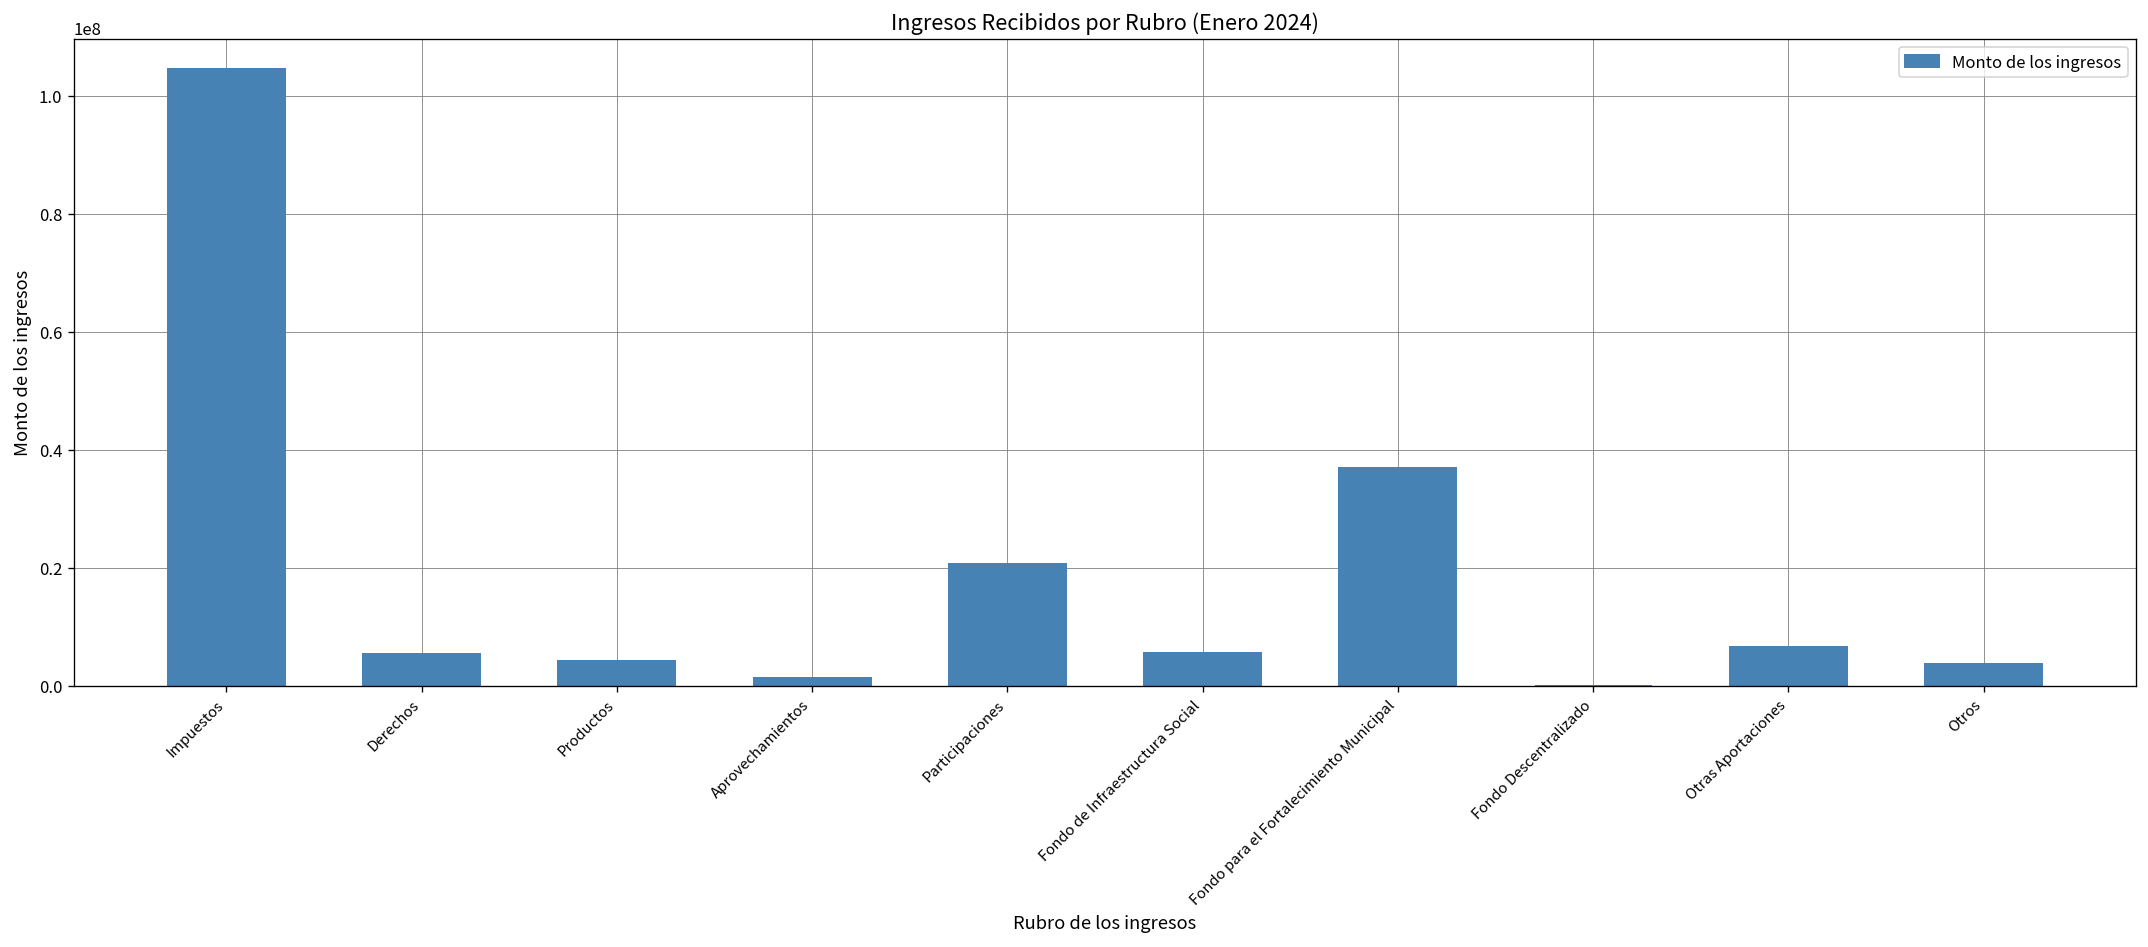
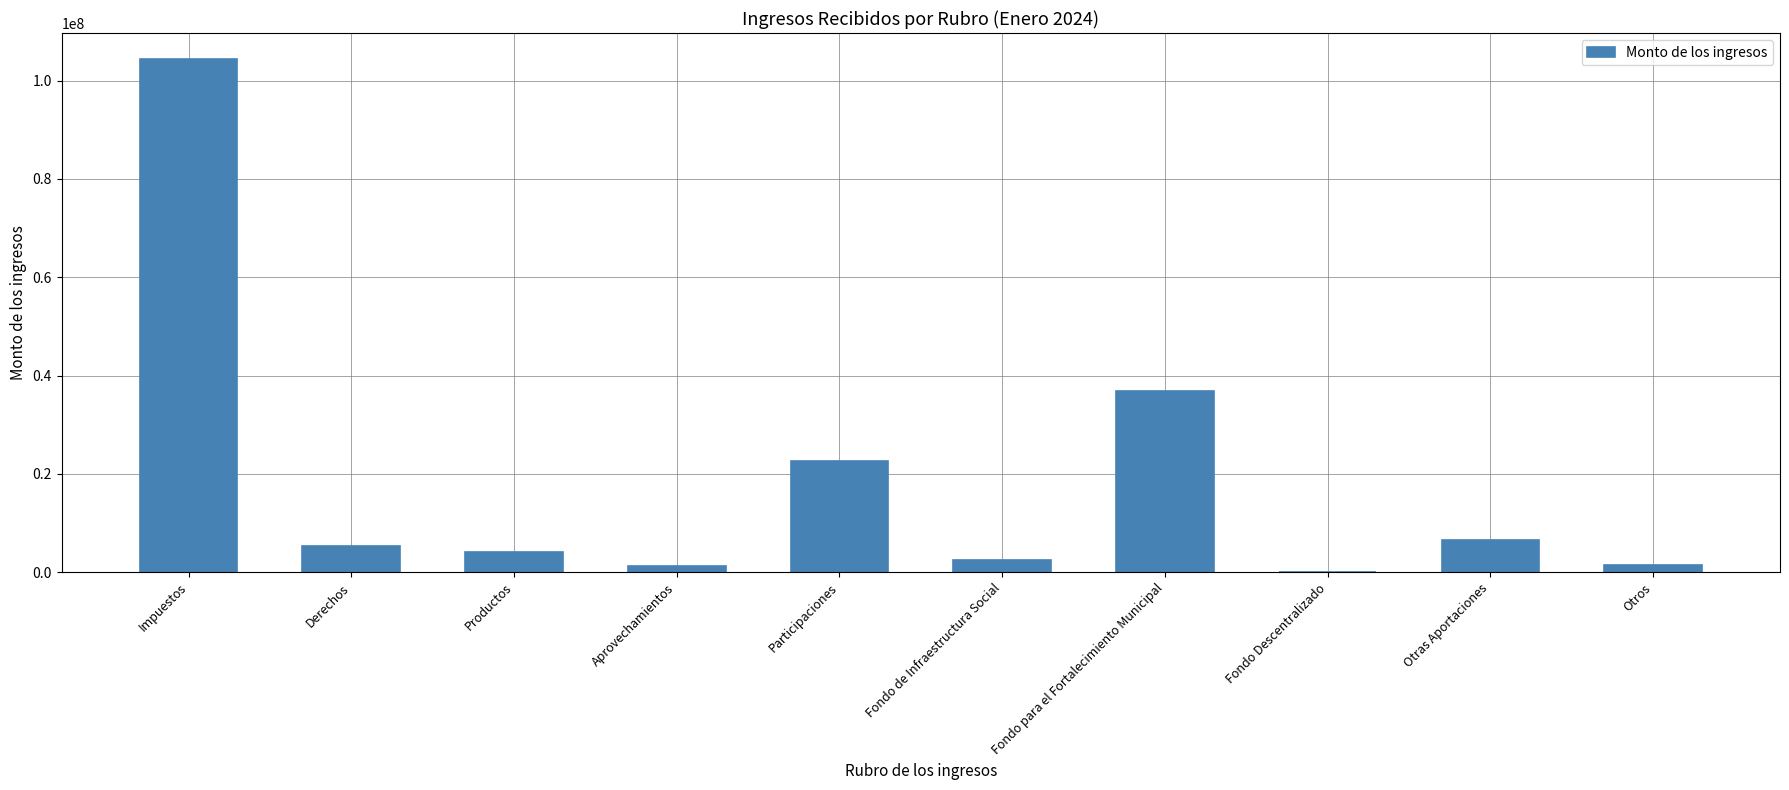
  {
    "Impuestos": 104000000,
    "Derechos": 5000000,
    "Productos": 4000000,
    "Aprovechamientos": 1000000,
-   "Participaciones": 21000000,
-   "Fondo de Infraestructura Social": 6000000,
+   "Participaciones": 23000000,
+   "Fondo de Infraestructura Social": 3000000,
    "Fondo para el Fortalecimiento Municipal": 37000000,
    "Fondo Descentralizado": 0,
    "Otras Aportaciones": 7000000,
-   "Otros": 4000000
+   "Otros": 1000000
  }
